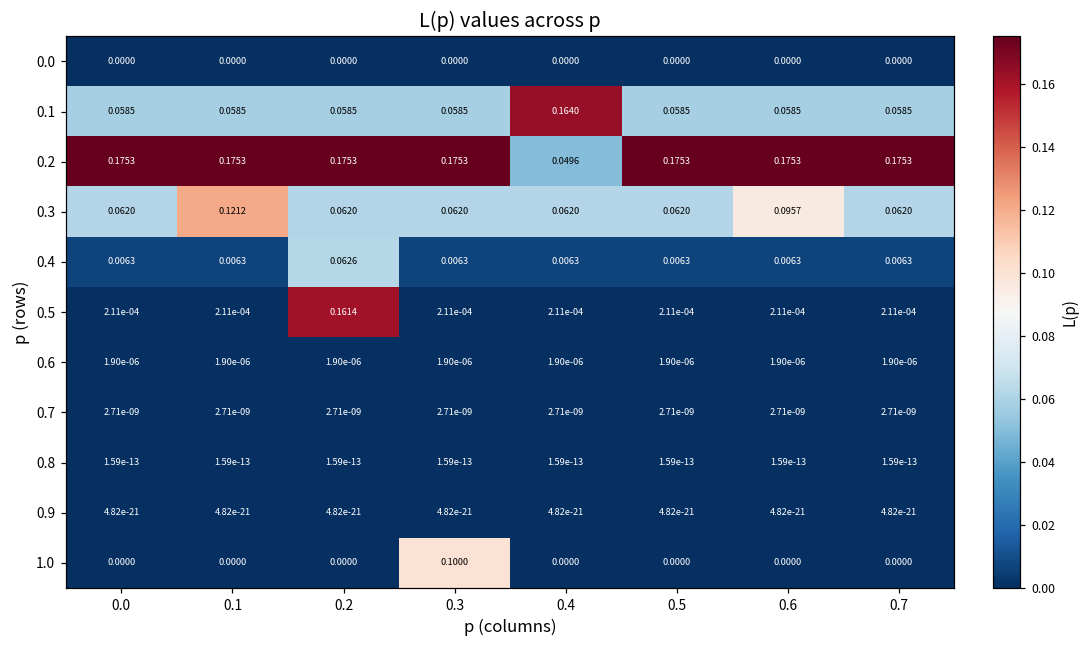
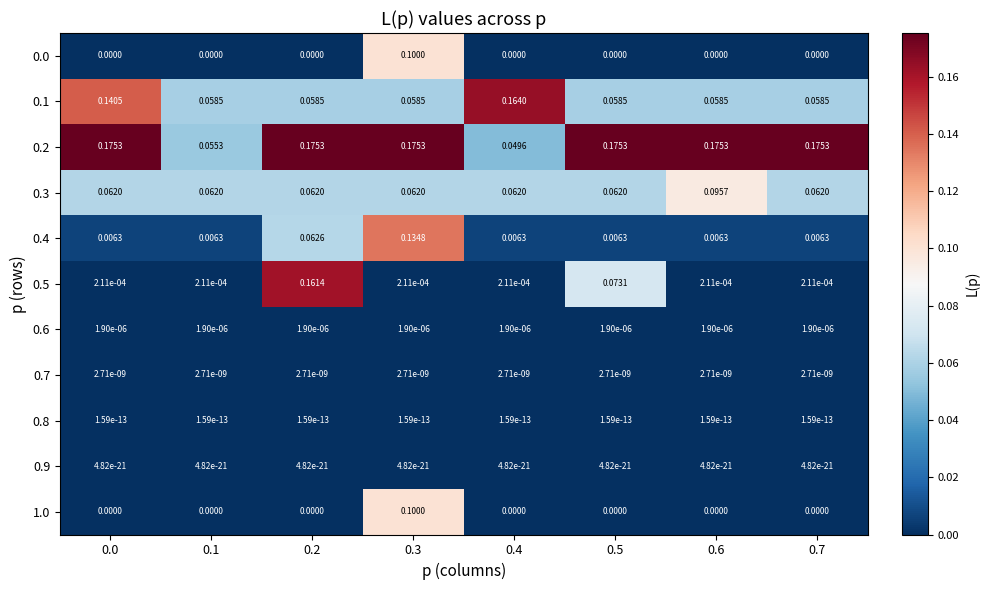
  {
    "0.0": {
      "0.0": "0.0000",
      "0.1": "0.0000",
      "0.2": "0.0000",
-     "0.3": "0.0000",
+     "0.3": "0.1000",
      "0.4": "0.0000",
      "0.5": "0.0000",
      "0.6": "0.0000",
      "0.7": "0.0000"
    },
    "0.1": {
-     "0.0": "0.0585",
+     "0.0": "0.1405",
      "0.1": "0.0585",
      "0.2": "0.0585",
      "0.3": "0.0585",
      "0.4": "0.1640",
      "0.5": "0.0585",
      "0.6": "0.0585",
      "0.7": "0.0585"
    },
    "0.2": {
      "0.0": "0.1753",
-     "0.1": "0.1753",
+     "0.1": "0.0553",
      "0.2": "0.1753",
      "0.3": "0.1753",
      "0.4": "0.0496",
      "0.5": "0.1753",
      "0.6": "0.1753",
      "0.7": "0.1753"
    },
    "0.3": {
      "0.0": "0.0620",
-     "0.1": "0.1212",
+     "0.1": "0.0620",
      "0.2": "0.0620",
      "0.3": "0.0620",
      "0.4": "0.0620",
      "0.5": "0.0620",
      "0.6": "0.0957",
      "0.7": "0.0620"
    },
    "0.4": {
      "0.0": "0.0063",
      "0.1": "0.0063",
      "0.2": "0.0626",
-     "0.3": "0.0063",
+     "0.3": "0.1348",
      "0.4": "0.0063",
      "0.5": "0.0063",
      "0.6": "0.0063",
      "0.7": "0.0063"
    },
    "0.5": {
      "0.0": "2.11e-04",
      "0.1": "2.11e-04",
      "0.2": "0.1614",
      "0.3": "2.11e-04",
      "0.4": "2.11e-04",
-     "0.5": "2.11e-04",
+     "0.5": "0.0731",
      "0.6": "2.11e-04",
      "0.7": "2.11e-04"
    },
    "0.6": {
      "0.0": "1.90e-06",
      "0.1": "1.90e-06",
      "0.2": "1.90e-06",
      "0.3": "1.90e-06",
      "0.4": "1.90e-06",
      "0.5": "1.90e-06",
      "0.6": "1.90e-06",
      "0.7": "1.90e-06"
    },
    "0.7": {
      "0.0": "2.71e-09",
      "0.1": "2.71e-09",
      "0.2": "2.71e-09",
      "0.3": "2.71e-09",
      "0.4": "2.71e-09",
      "0.5": "2.71e-09",
      "0.6": "2.71e-09",
      "0.7": "2.71e-09"
    },
    "0.8": {
      "0.0": "1.59e-13",
      "0.1": "1.59e-13",
      "0.2": "1.59e-13",
      "0.3": "1.59e-13",
      "0.4": "1.59e-13",
      "0.5": "1.59e-13",
      "0.6": "1.59e-13",
      "0.7": "1.59e-13"
    },
    "0.9": {
      "0.0": "4.82e-21",
      "0.1": "4.82e-21",
      "0.2": "4.82e-21",
      "0.3": "4.82e-21",
      "0.4": "4.82e-21",
      "0.5": "4.82e-21",
      "0.6": "4.82e-21",
      "0.7": "4.82e-21"
    },
    "1.0": {
      "0.0": "0.0000",
      "0.1": "0.0000",
      "0.2": "0.0000",
      "0.3": "0.1000",
      "0.4": "0.0000",
      "0.5": "0.0000",
      "0.6": "0.0000",
      "0.7": "0.0000"
    }
  }
